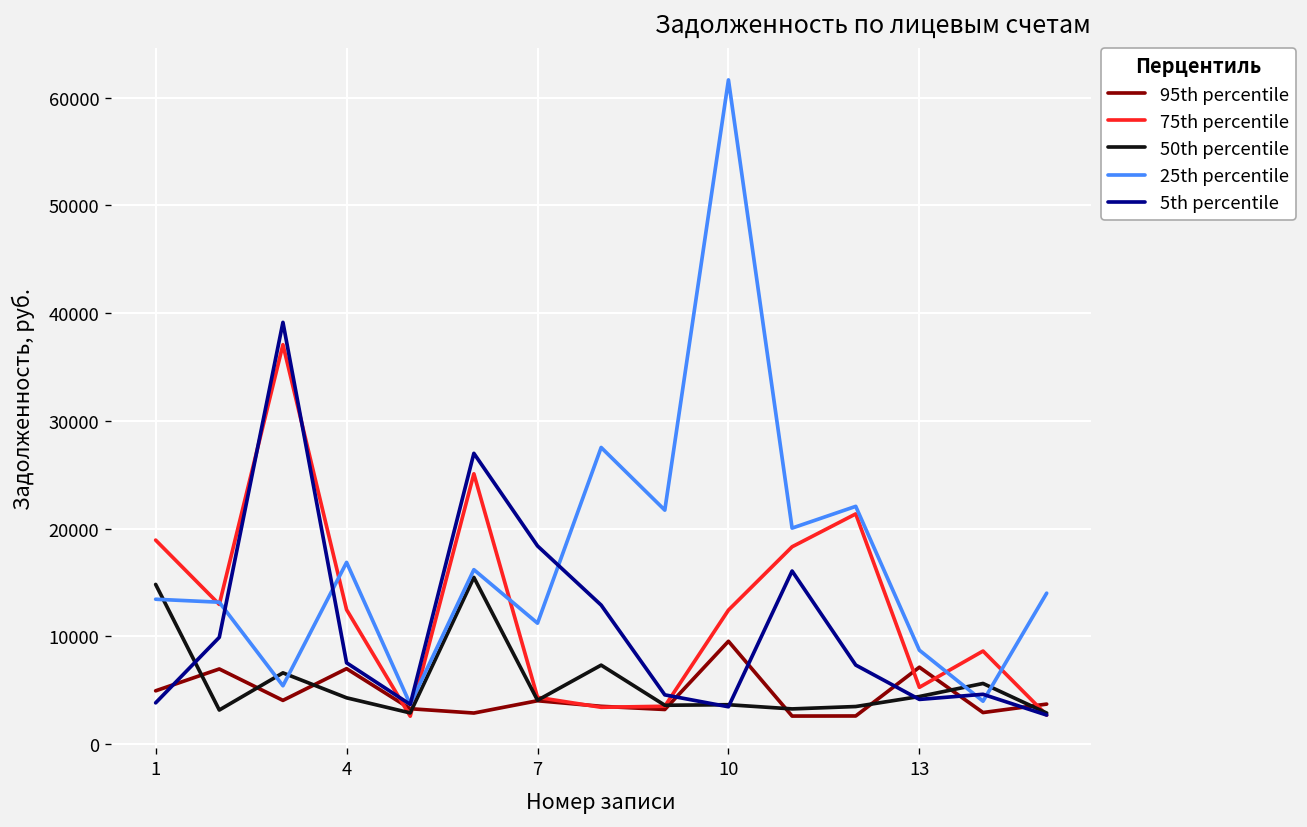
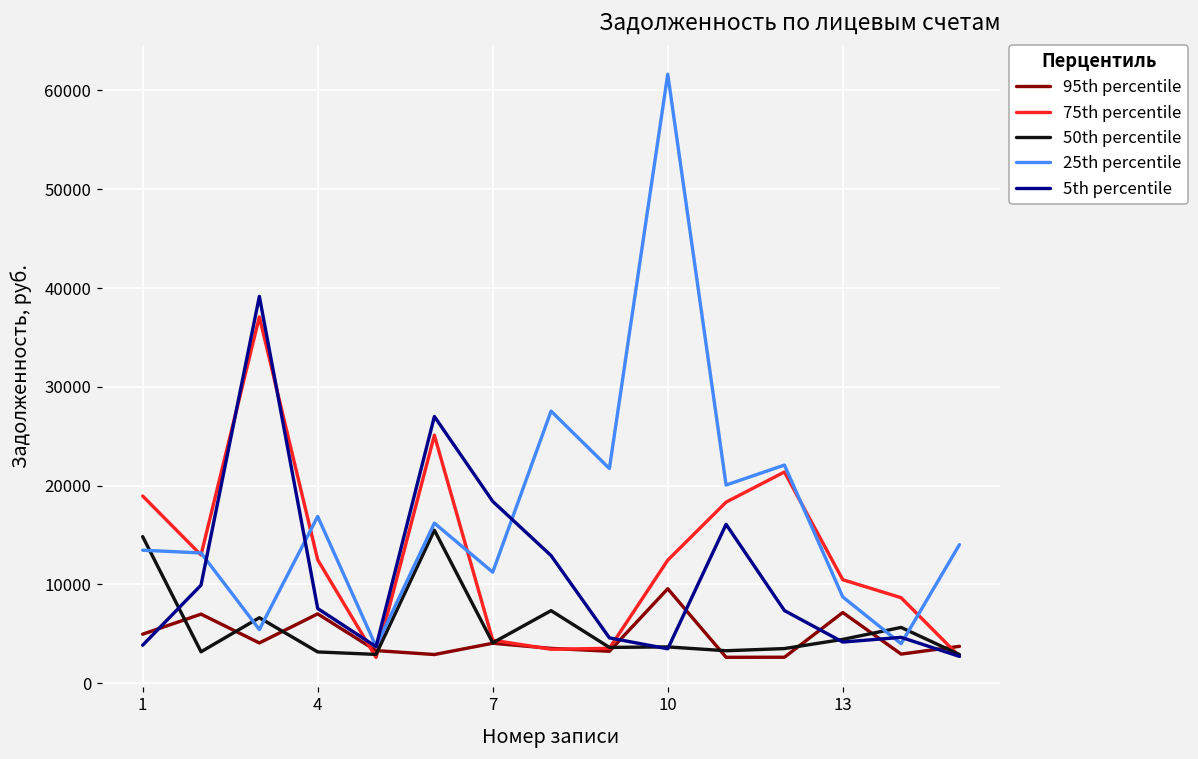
  {
    "95th percentile": {
      "1": 5000,
      "4": 7000,
      "10": 10000,
      "13": 7000
    },
    "75th percentile": {
      "1": 19000,
      "4": 12000,
      "10": 12000,
-     "13": 5000
+     "13": 10000
    },
    "50th percentile": {
      "1": 15000,
-     "4": 4000
+     "4": 3000
    },
    "25th percentile": {
      "1": 13000,
      "4": 17000,
      "7": 11000,
      "10": 62000,
      "13": 9000
    },
    "5th percentile": {
      "1": 4000,
      "4": 8000,
      "7": 18000
    }
  }
